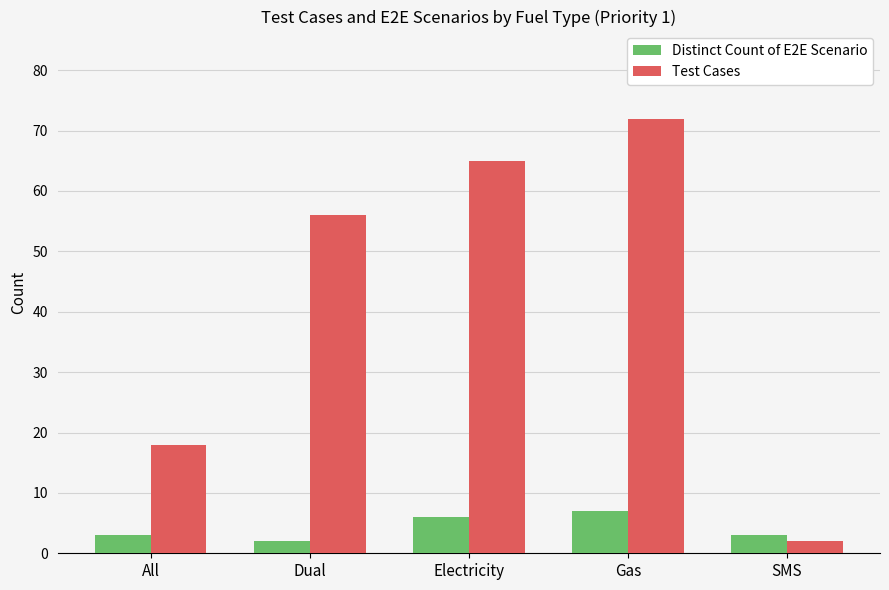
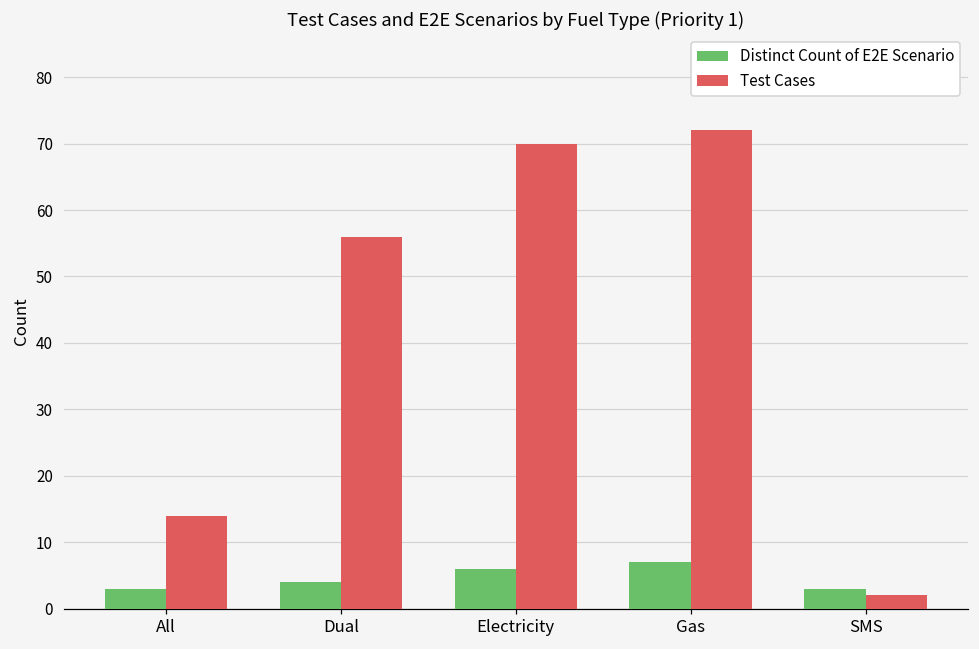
  {
    "Distinct Count of E2E Scenario": {
      "All": 3,
-     "Dual": 2,
+     "Dual": 4,
      "Electricity": 6,
      "Gas": 7,
      "SMS": 3
    },
    "Test Cases": {
-     "All": 18,
+     "All": 14,
      "Dual": 56,
-     "Electricity": 65,
+     "Electricity": 70,
      "Gas": 72,
      "SMS": 2
    }
  }
